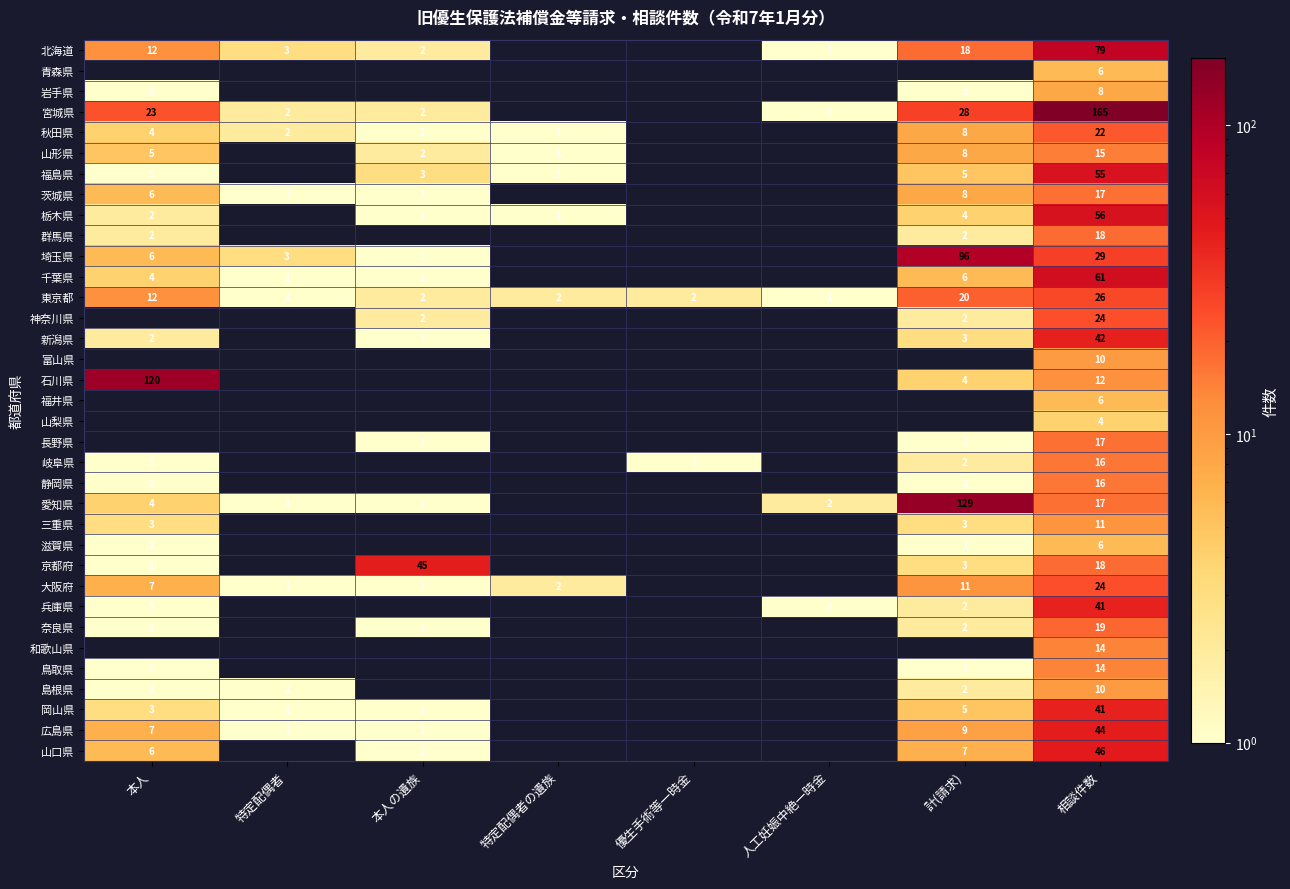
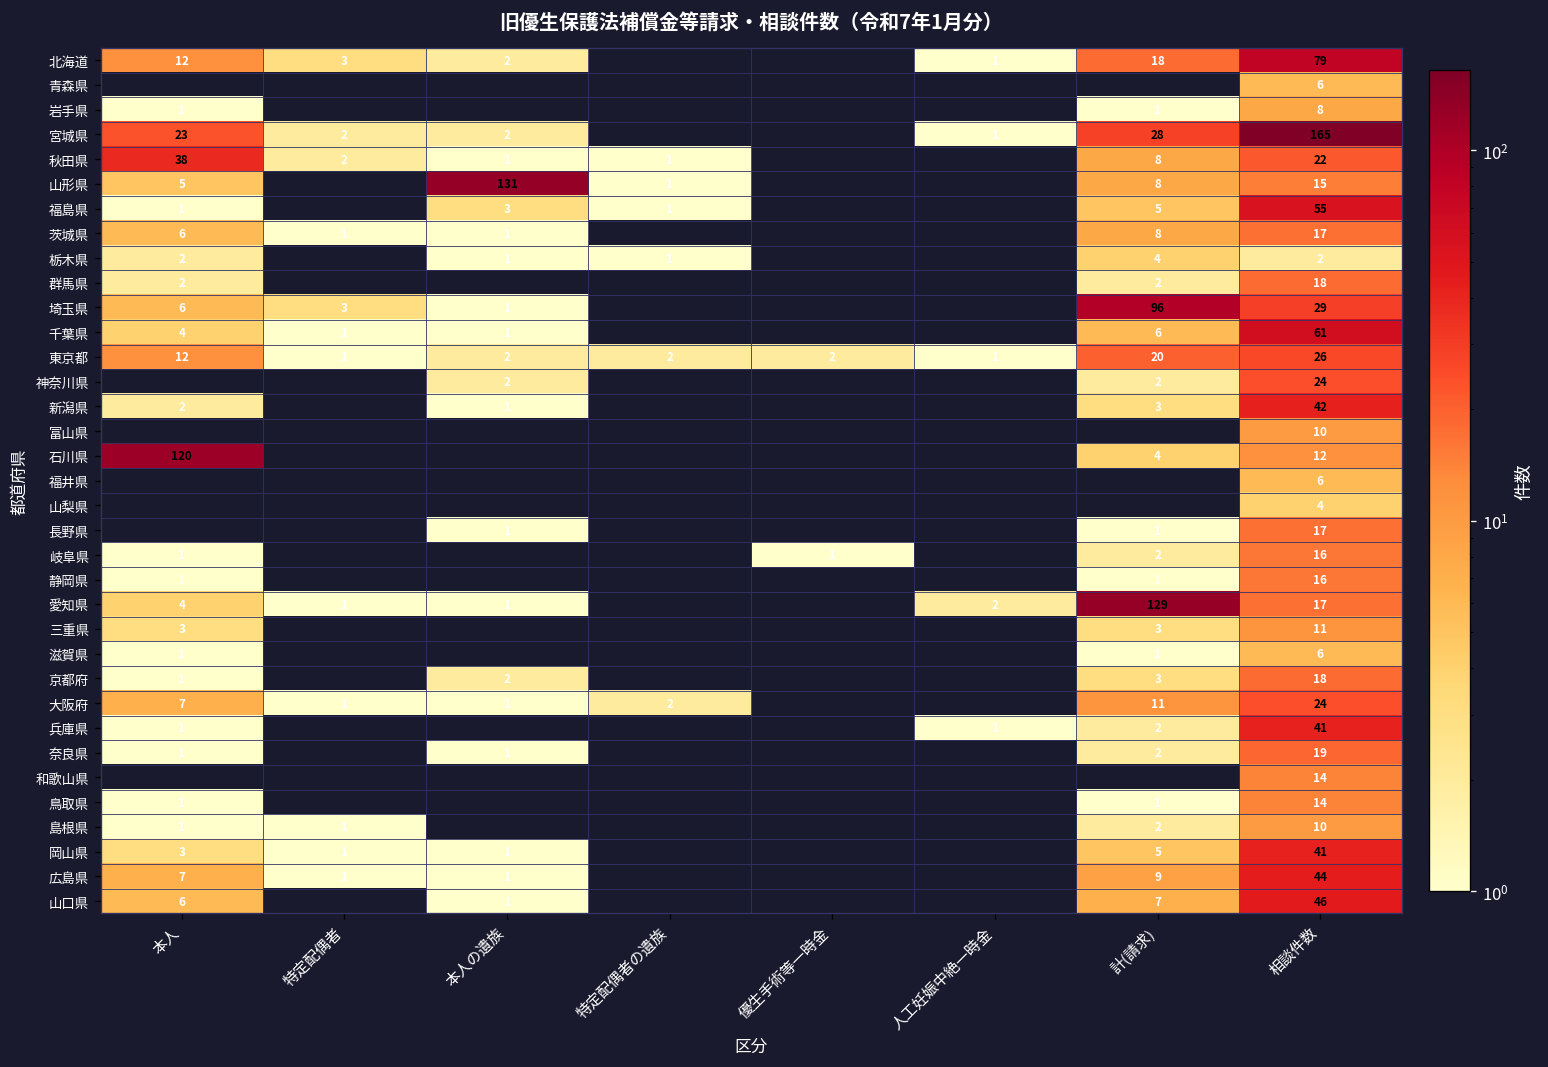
  {
    "北海道": {
      "本人": 12,
      "特定配偶者": 3,
      "本人の遺族": 2,
      "人工妊娠中絶一時金": 1,
      "計(請求)": 18,
      "相談件数": 79
    },
    "青森県": {
      "相談件数": 6
    },
    "岩手県": {
      "本人": 1,
      "計(請求)": 1,
      "相談件数": 8
    },
    "宮城県": {
      "本人": 23,
      "特定配偶者": 2,
      "本人の遺族": 2,
      "人工妊娠中絶一時金": 1,
      "計(請求)": 28,
      "相談件数": 165
    },
    "秋田県": {
-     "本人": 4,
+     "本人": 38,
      "特定配偶者": 2,
      "本人の遺族": 1,
      "特定配偶者の遺族": 1,
      "計(請求)": 8,
      "相談件数": 22
    },
    "山形県": {
      "本人": 5,
-     "本人の遺族": 2,
+     "本人の遺族": 131,
      "特定配偶者の遺族": 1,
      "計(請求)": 8,
      "相談件数": 15
    },
    "福島県": {
      "本人": 1,
      "本人の遺族": 3,
      "特定配偶者の遺族": 1,
      "計(請求)": 5,
      "相談件数": 55
    },
    "茨城県": {
      "本人": 6,
      "特定配偶者": 1,
      "本人の遺族": 1,
      "計(請求)": 8,
      "相談件数": 17
    },
    "栃木県": {
      "本人": 2,
      "本人の遺族": 1,
      "特定配偶者の遺族": 1,
      "計(請求)": 4,
-     "相談件数": 56
+     "相談件数": 2
    },
    "群馬県": {
      "本人": 2,
      "計(請求)": 2,
      "相談件数": 18
    },
    "埼玉県": {
      "本人": 6,
      "特定配偶者": 3,
      "本人の遺族": 1,
      "計(請求)": 96,
      "相談件数": 29
    },
    "千葉県": {
      "本人": 4,
      "特定配偶者": 1,
      "本人の遺族": 1,
      "計(請求)": 6,
      "相談件数": 61
    },
    "東京都": {
      "本人": 12,
      "特定配偶者": 1,
      "本人の遺族": 2,
      "特定配偶者の遺族": 2,
      "優生手術等一時金": 2,
      "人工妊娠中絶一時金": 1,
      "計(請求)": 20,
      "相談件数": 26
    },
    "神奈川県": {
      "本人の遺族": 2,
      "計(請求)": 2,
      "相談件数": 24
    },
    "新潟県": {
      "本人": 2,
      "本人の遺族": 1,
      "計(請求)": 3,
      "相談件数": 42
    },
    "富山県": {
      "相談件数": 10
    },
    "石川県": {
      "本人": 120,
      "計(請求)": 4,
      "相談件数": 12
    },
    "福井県": {
      "相談件数": 6
    },
    "山梨県": {
      "相談件数": 4
    },
    "長野県": {
      "本人の遺族": 1,
      "計(請求)": 1,
      "相談件数": 17
    },
    "岐阜県": {
      "本人": 1,
      "優生手術等一時金": 1,
      "計(請求)": 2,
      "相談件数": 16
    },
    "静岡県": {
      "本人": 1,
      "計(請求)": 1,
      "相談件数": 16
    },
    "愛知県": {
      "本人": 4,
      "特定配偶者": 1,
      "本人の遺族": 1,
      "人工妊娠中絶一時金": 2,
      "計(請求)": 129,
      "相談件数": 17
    },
    "三重県": {
      "本人": 3,
      "計(請求)": 3,
      "相談件数": 11
    },
    "滋賀県": {
      "本人": 1,
      "計(請求)": 1,
      "相談件数": 6
    },
    "京都府": {
      "本人": 1,
-     "本人の遺族": 45,
+     "本人の遺族": 2,
      "計(請求)": 3,
      "相談件数": 18
    },
    "大阪府": {
      "本人": 7,
      "特定配偶者": 1,
      "本人の遺族": 1,
      "特定配偶者の遺族": 2,
      "計(請求)": 11,
      "相談件数": 24
    },
    "兵庫県": {
      "本人": 1,
      "人工妊娠中絶一時金": 1,
      "計(請求)": 2,
      "相談件数": 41
    },
    "奈良県": {
      "本人": 1,
      "本人の遺族": 1,
      "計(請求)": 2,
      "相談件数": 19
    },
    "和歌山県": {
      "相談件数": 14
    },
    "鳥取県": {
      "本人": 1,
      "計(請求)": 1,
      "相談件数": 14
    },
    "島根県": {
      "本人": 1,
      "特定配偶者": 1,
      "計(請求)": 2,
      "相談件数": 10
    },
    "岡山県": {
      "本人": 3,
      "特定配偶者": 1,
      "本人の遺族": 1,
      "計(請求)": 5,
      "相談件数": 41
    },
    "広島県": {
      "本人": 7,
      "特定配偶者": 1,
      "本人の遺族": 1,
      "計(請求)": 9,
      "相談件数": 44
    },
    "山口県": {
      "本人": 6,
      "本人の遺族": 1,
      "計(請求)": 7,
      "相談件数": 46
    }
  }
